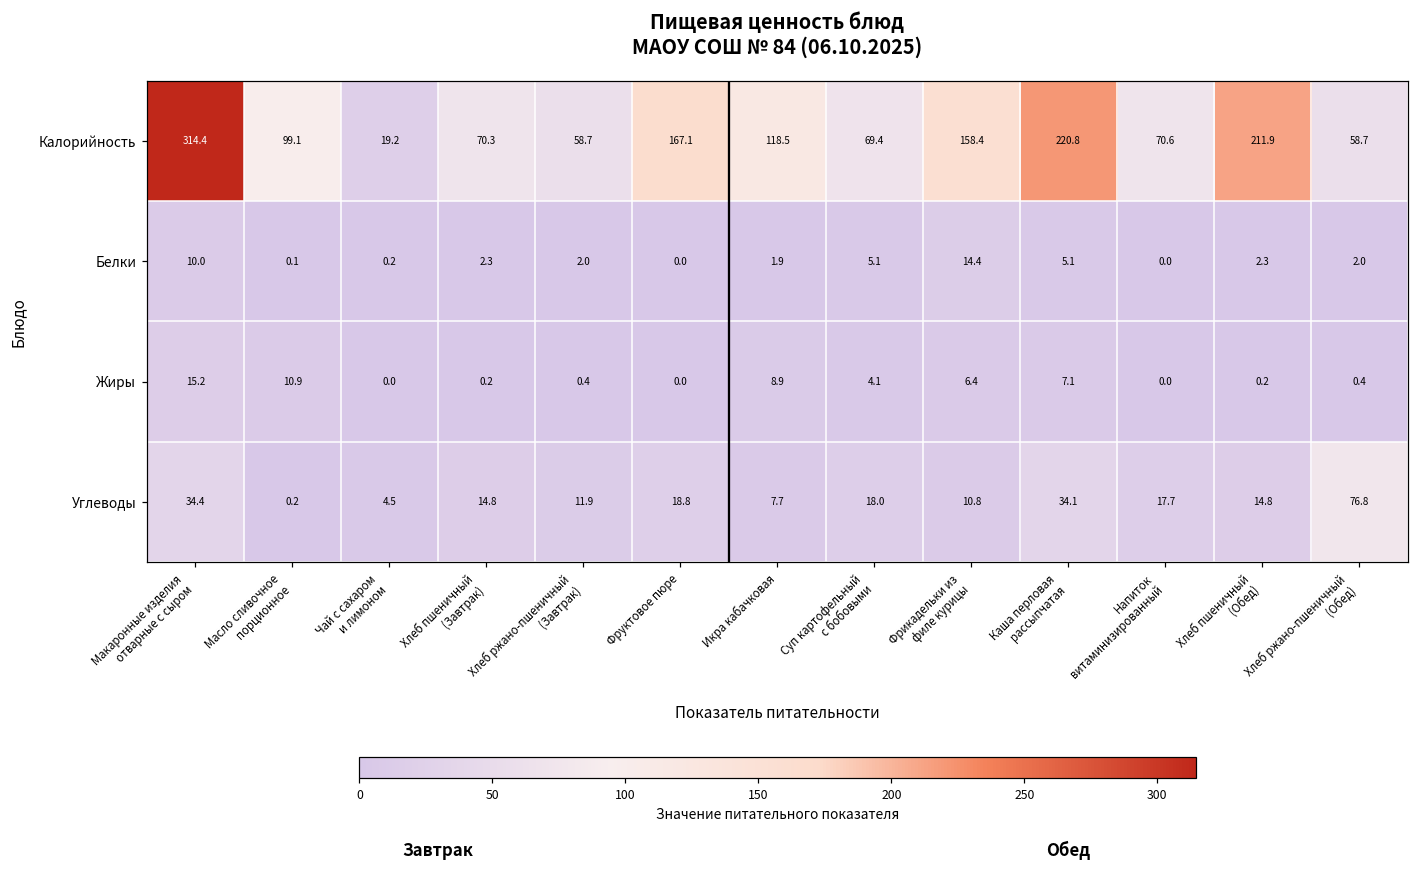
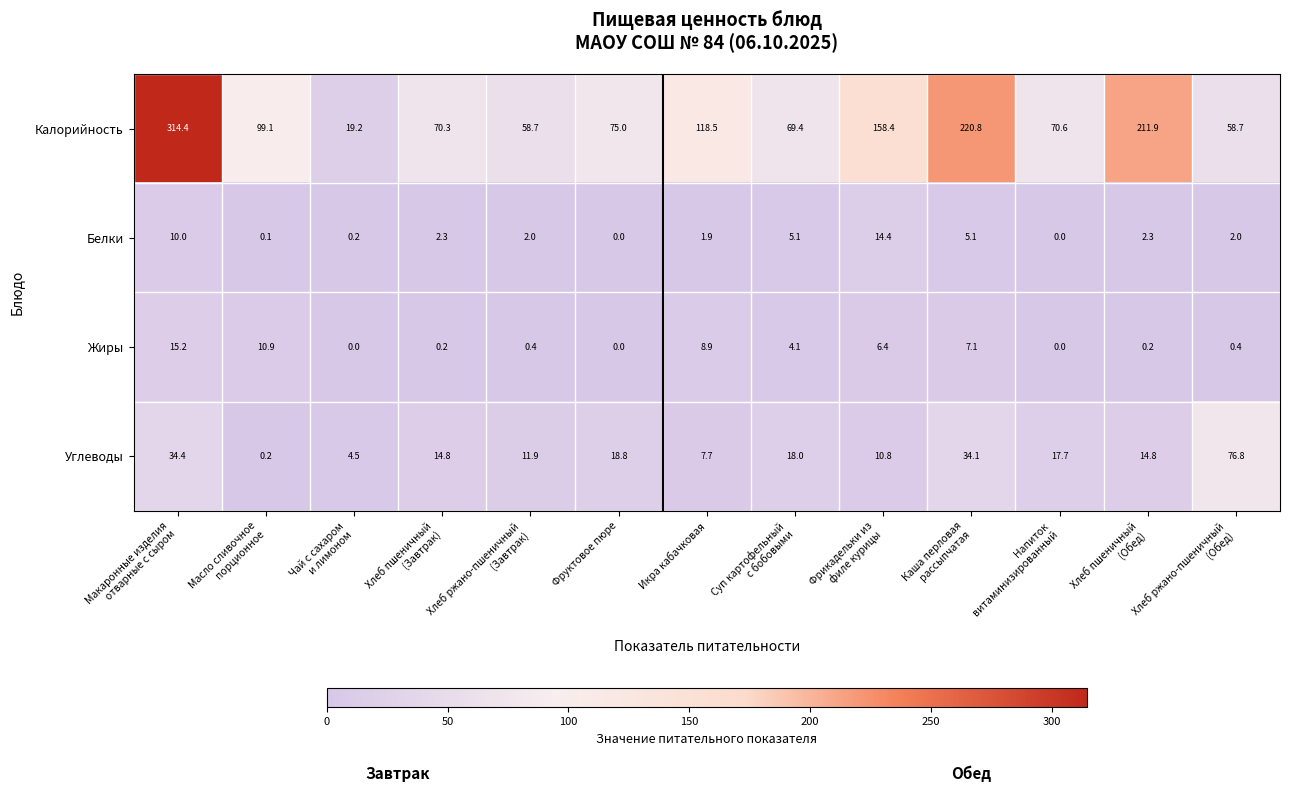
  {
    "Калорийность": {
      "Макаронные изделия отварные с сыром": 314.4,
      "Масло сливочное порционное": 99.1,
      "Чай с сахаром и лимоном": 19.2,
      "Хлеб пшеничный (Завтрак)": 70.3,
      "Хлеб ржано-пшеничный (Завтрак)": 58.7,
-     "Фруктовое пюре": 167.1,
+     "Фруктовое пюре": 75.0,
      "Икра кабачковая": 118.5,
      "Суп картофельный с бобовыми": 69.4,
      "Фрикадельки из филе курицы": 158.4,
      "Каша перловая рассыпчатая": 220.8,
      "Напиток витаминизированный": 70.6,
      "Хлеб пшеничный (Обед)": 211.9,
      "Хлеб ржано-пшеничный (Обед)": 58.7
    },
    "Белки": {
      "Макаронные изделия отварные с сыром": 10.0,
      "Масло сливочное порционное": 0.1,
      "Чай с сахаром и лимоном": 0.2,
      "Хлеб пшеничный (Завтрак)": 2.3,
      "Хлеб ржано-пшеничный (Завтрак)": 2.0,
      "Фруктовое пюре": 0.0,
      "Икра кабачковая": 1.9,
      "Суп картофельный с бобовыми": 5.1,
      "Фрикадельки из филе курицы": 14.4,
      "Каша перловая рассыпчатая": 5.1,
      "Напиток витаминизированный": 0.0,
      "Хлеб пшеничный (Обед)": 2.3,
      "Хлеб ржано-пшеничный (Обед)": 2.0
    },
    "Жиры": {
      "Макаронные изделия отварные с сыром": 15.2,
      "Масло сливочное порционное": 10.9,
      "Чай с сахаром и лимоном": 0.0,
      "Хлеб пшеничный (Завтрак)": 0.2,
      "Хлеб ржано-пшеничный (Завтрак)": 0.4,
      "Фруктовое пюре": 0.0,
      "Икра кабачковая": 8.9,
      "Суп картофельный с бобовыми": 4.1,
      "Фрикадельки из филе курицы": 6.4,
      "Каша перловая рассыпчатая": 7.1,
      "Напиток витаминизированный": 0.0,
      "Хлеб пшеничный (Обед)": 0.2,
      "Хлеб ржано-пшеничный (Обед)": 0.4
    },
    "Углеводы": {
      "Макаронные изделия отварные с сыром": 34.4,
      "Масло сливочное порционное": 0.2,
      "Чай с сахаром и лимоном": 4.5,
      "Хлеб пшеничный (Завтрак)": 14.8,
      "Хлеб ржано-пшеничный (Завтрак)": 11.9,
      "Фруктовое пюре": 18.8,
      "Икра кабачковая": 7.7,
      "Суп картофельный с бобовыми": 18.0,
      "Фрикадельки из филе курицы": 10.8,
      "Каша перловая рассыпчатая": 34.1,
      "Напиток витаминизированный": 17.7,
      "Хлеб пшеничный (Обед)": 14.8,
      "Хлеб ржано-пшеничный (Обед)": 76.8
    }
  }
